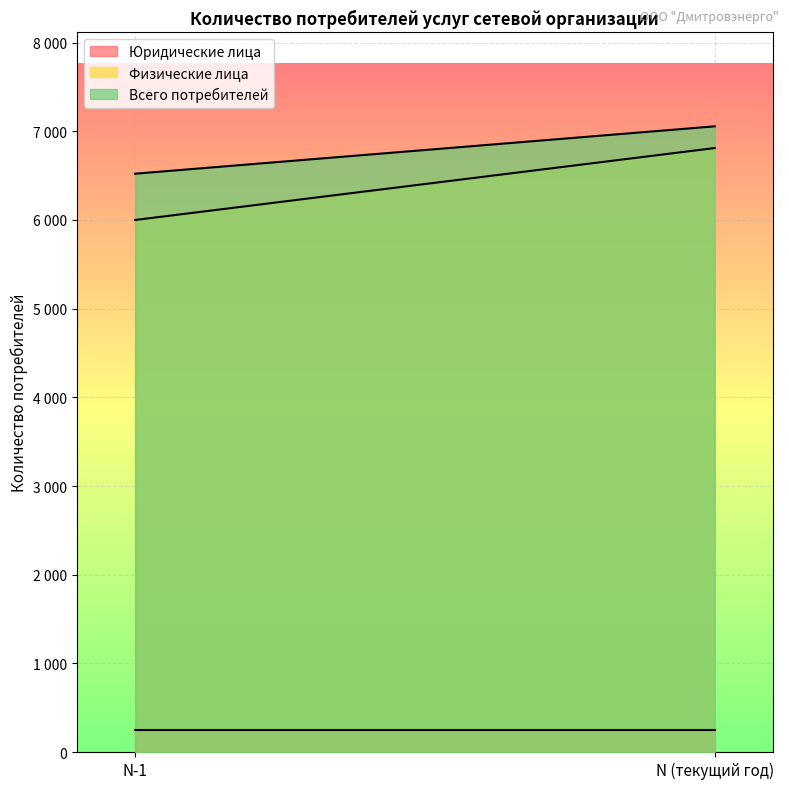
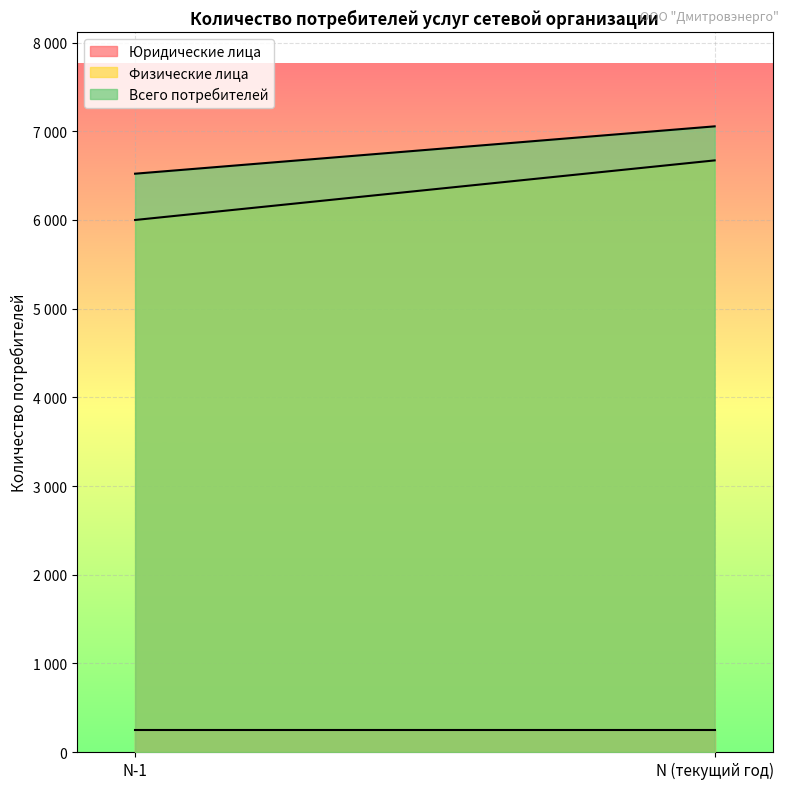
  {
    "Юридические лица": {
      "N-1": 200,
      "N (текущий год)": 200
    },
    "Физические лица": {
      "N-1": 6000,
-     "N (текущий год)": 6800
+     "N (текущий год)": 6700
    },
    "Всего потребителей": {
      "N-1": 6500,
      "N (текущий год)": 7100
    }
  }
